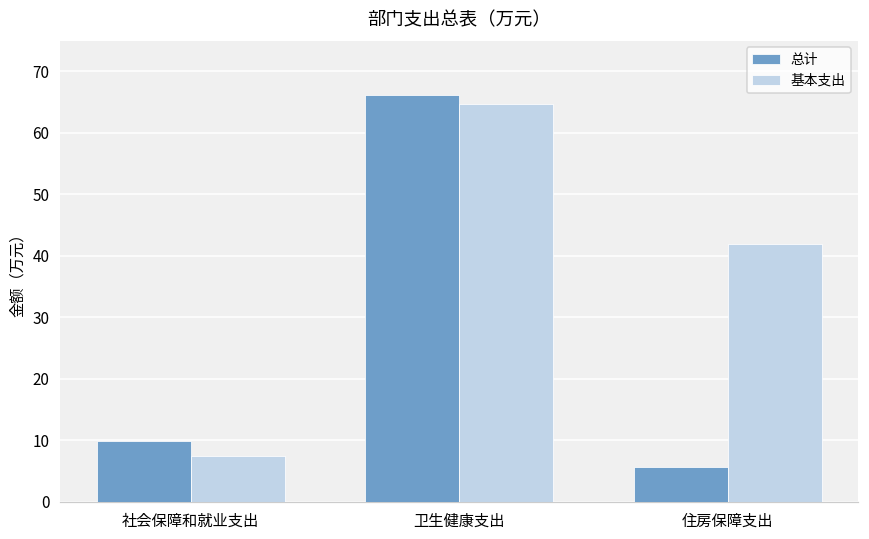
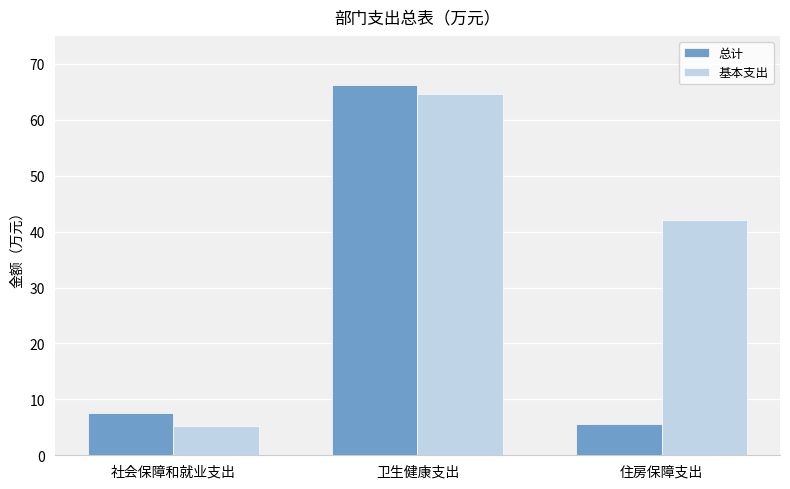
  {
    "总计": {
-     "社会保障和就业支出": 10,
+     "社会保障和就业支出": 8,
      "卫生健康支出": 66,
      "住房保障支出": 6
    },
    "基本支出": {
-     "社会保障和就业支出": 8,
+     "社会保障和就业支出": 5,
      "卫生健康支出": 65,
      "住房保障支出": 42
    }
  }
